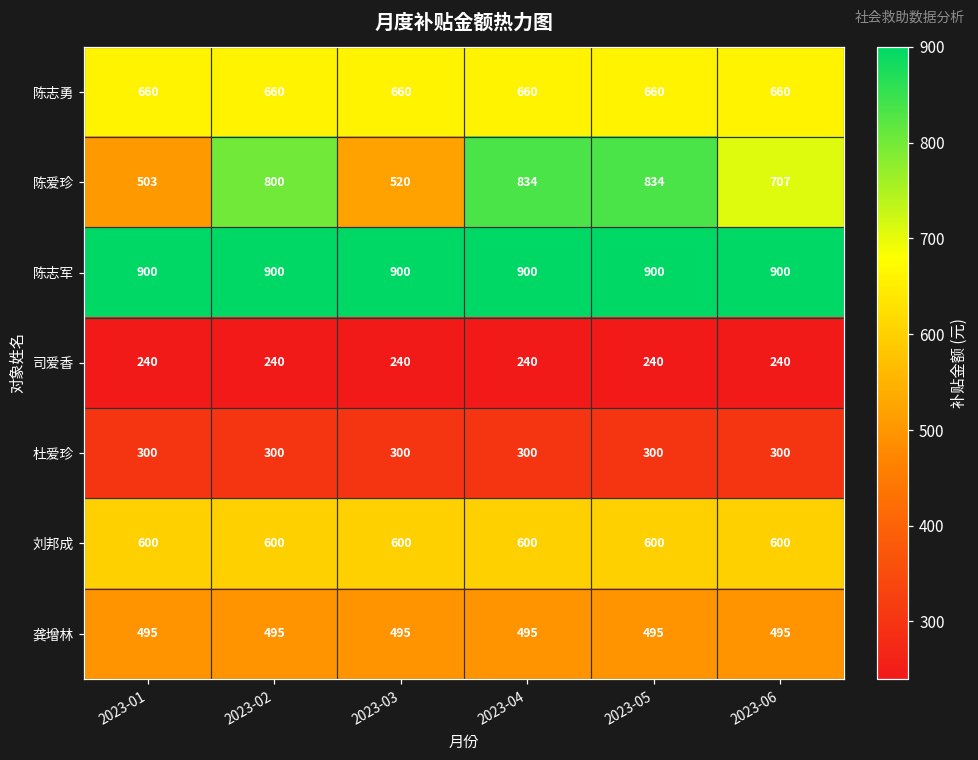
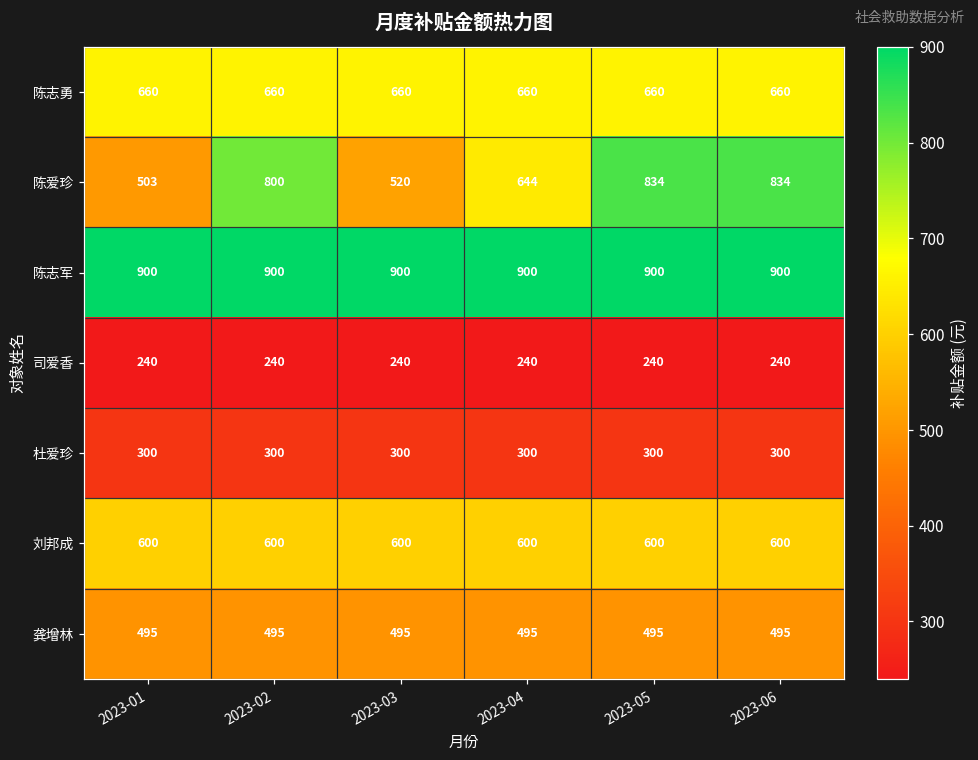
  {
    "陈志勇": {
      "2023-01": 660,
      "2023-02": 660,
      "2023-03": 660,
      "2023-04": 660,
      "2023-05": 660,
      "2023-06": 660
    },
    "陈爱珍": {
      "2023-01": 503,
      "2023-02": 800,
      "2023-03": 520,
-     "2023-04": 834,
+     "2023-04": 644,
      "2023-05": 834,
-     "2023-06": 707
+     "2023-06": 834
    },
    "陈志军": {
      "2023-01": 900,
      "2023-02": 900,
      "2023-03": 900,
      "2023-04": 900,
      "2023-05": 900,
      "2023-06": 900
    },
    "司爱香": {
      "2023-01": 240,
      "2023-02": 240,
      "2023-03": 240,
      "2023-04": 240,
      "2023-05": 240,
      "2023-06": 240
    },
    "杜爱珍": {
      "2023-01": 300,
      "2023-02": 300,
      "2023-03": 300,
      "2023-04": 300,
      "2023-05": 300,
      "2023-06": 300
    },
    "刘邦成": {
      "2023-01": 600,
      "2023-02": 600,
      "2023-03": 600,
      "2023-04": 600,
      "2023-05": 600,
      "2023-06": 600
    },
    "龚增林": {
      "2023-01": 495,
      "2023-02": 495,
      "2023-03": 495,
      "2023-04": 495,
      "2023-05": 495,
      "2023-06": 495
    }
  }
